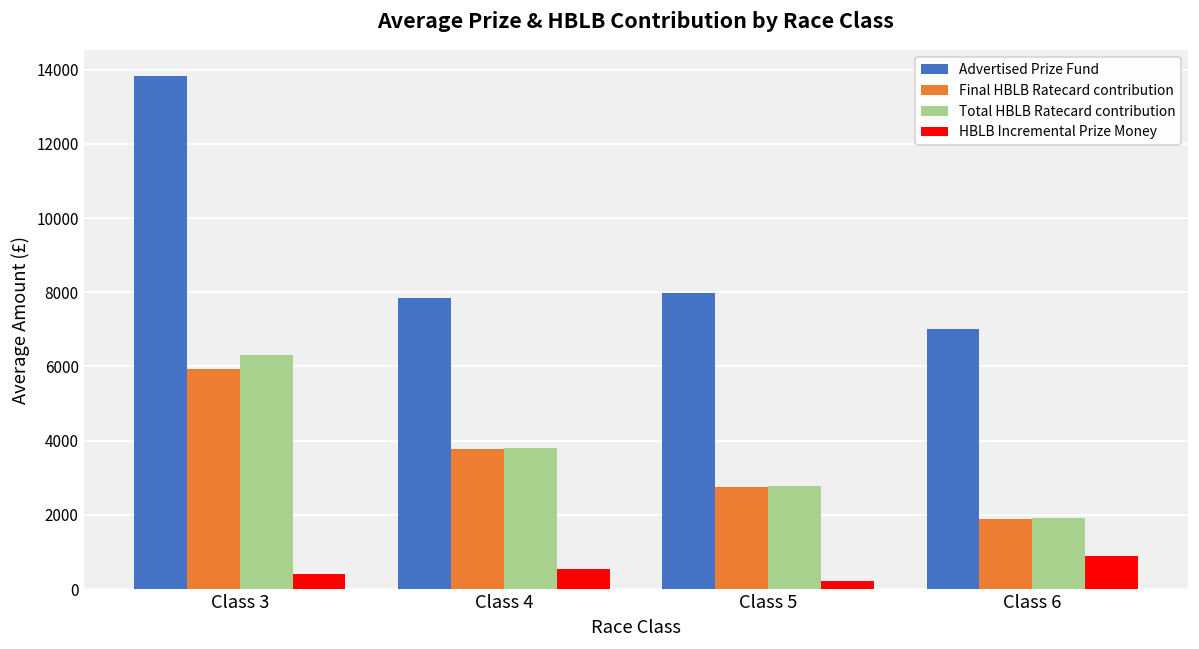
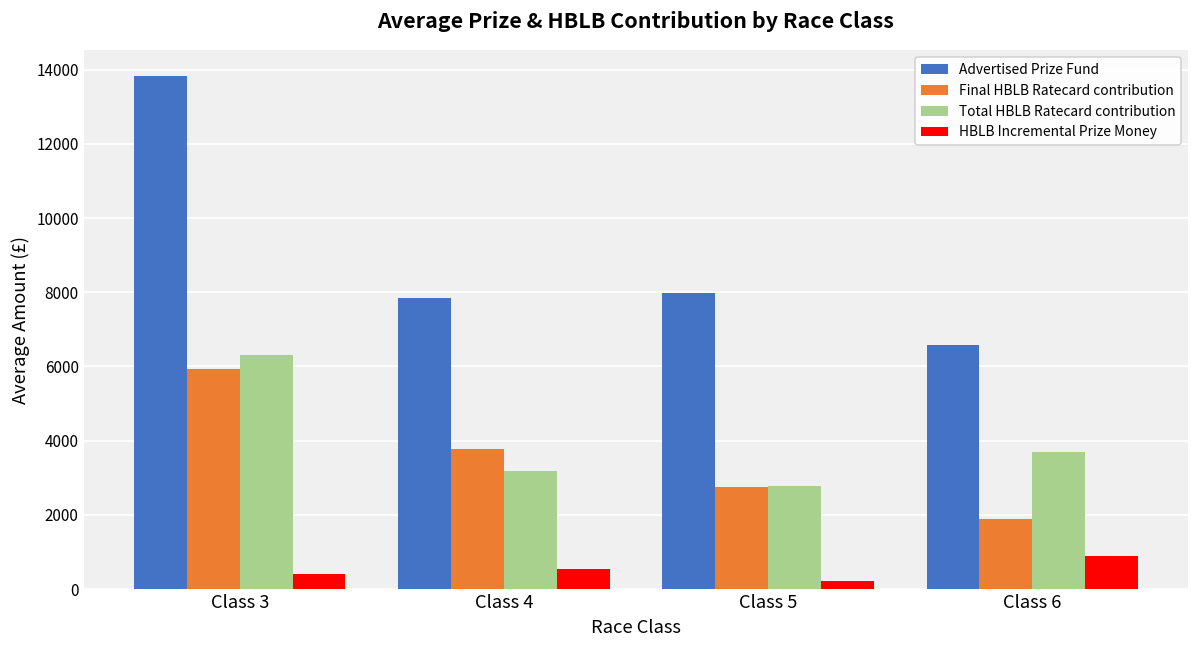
  {
    "Advertised Prize Fund": {
      "Class 3": 13800,
      "Class 4": 7800,
      "Class 5": 8000,
-     "Class 6": 7000
+     "Class 6": 6600
    },
    "Final HBLB Ratecard contribution": {
      "Class 3": 5900,
      "Class 4": 3800,
      "Class 5": 2800,
      "Class 6": 1900
    },
    "Total HBLB Ratecard contribution": {
      "Class 3": 6300,
-     "Class 4": 3800,
+     "Class 4": 3200,
      "Class 5": 2800,
-     "Class 6": 1900
+     "Class 6": 3700
    },
    "HBLB Incremental Prize Money": {
      "Class 3": 400,
      "Class 4": 500,
      "Class 5": 200,
      "Class 6": 900
    }
  }
